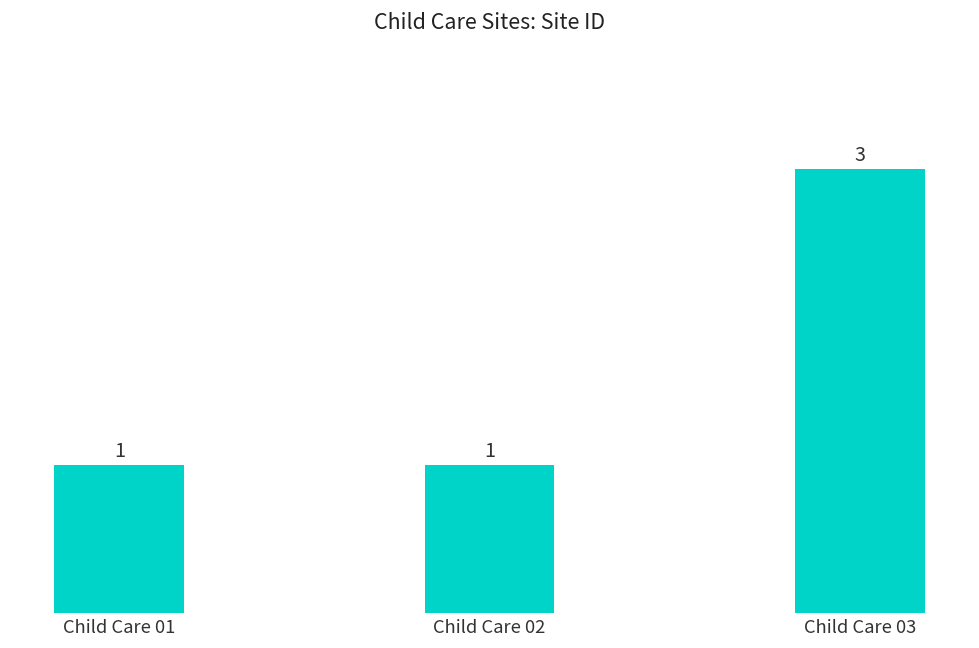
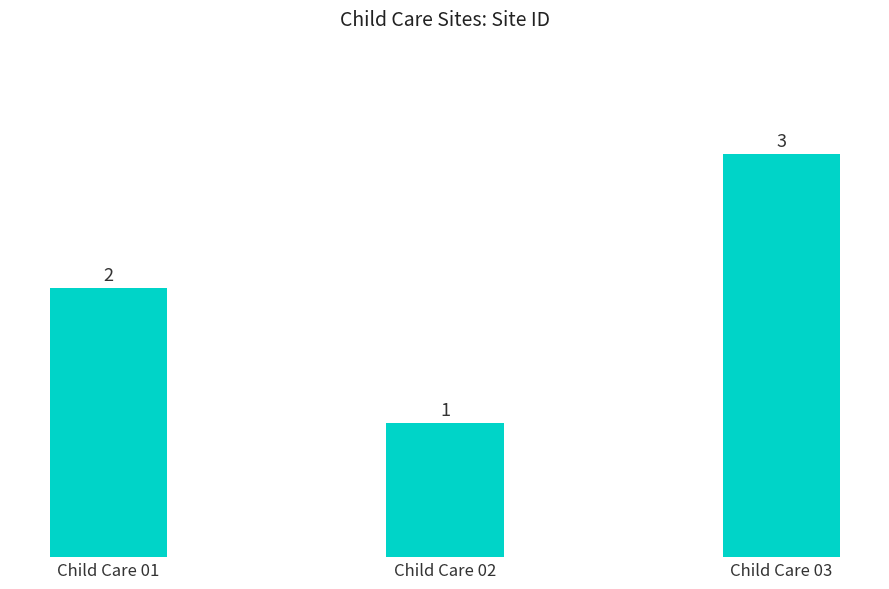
  {
-   "Child Care 01": 1,
+   "Child Care 01": 2,
    "Child Care 02": 1,
    "Child Care 03": 3
  }
